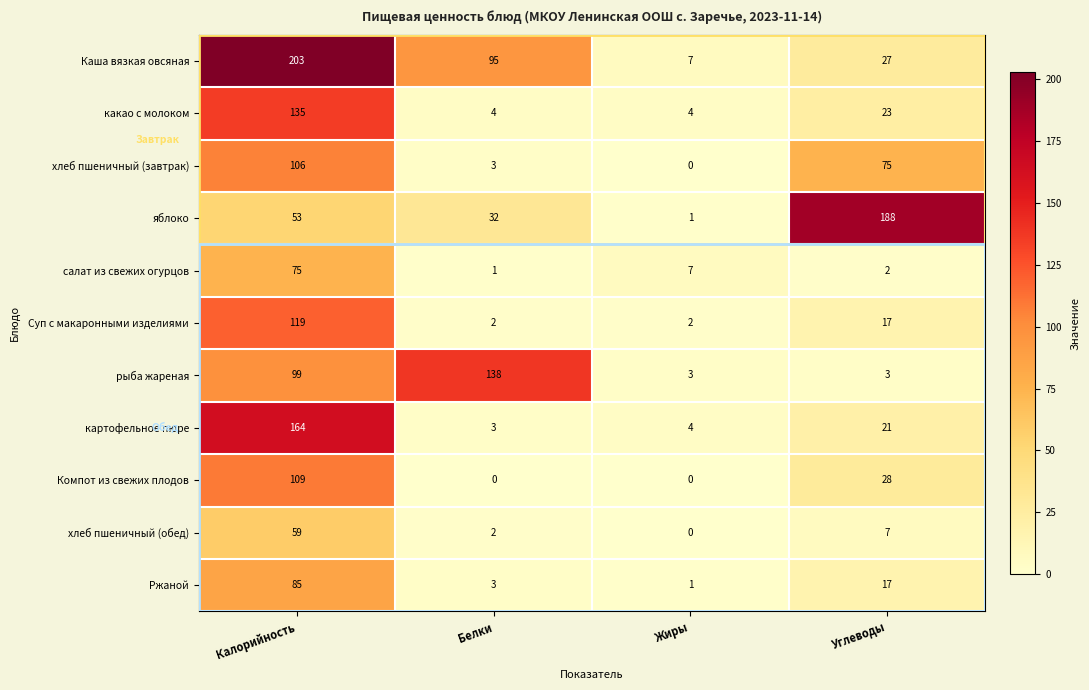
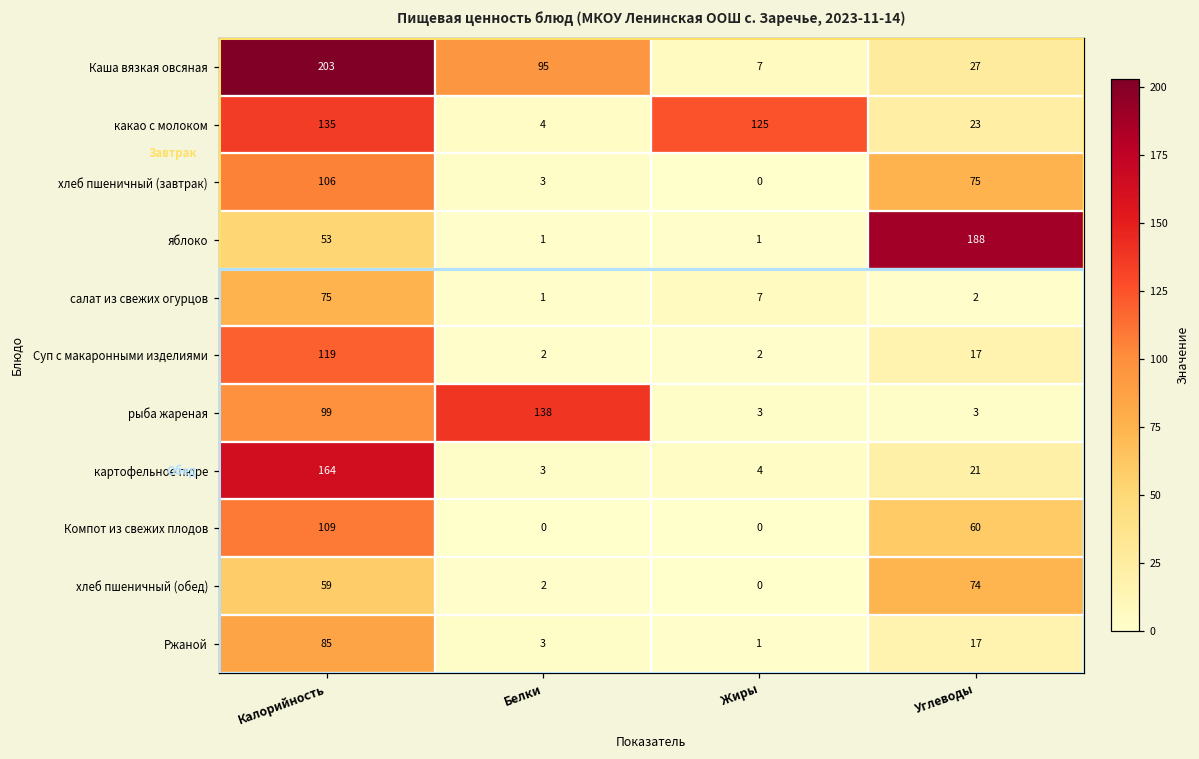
  {
    "Каша вязкая овсяная": {
      "Калорийность": 203,
      "Белки": 95,
      "Жиры": 7,
      "Углеводы": 27
    },
    "какао с молоком": {
      "Калорийность": 135,
      "Белки": 4,
-     "Жиры": 4,
+     "Жиры": 125,
      "Углеводы": 23
    },
    "хлеб пшеничный (завтрак)": {
      "Калорийность": 106,
      "Белки": 3,
      "Жиры": 0,
      "Углеводы": 75
    },
    "яблоко": {
      "Калорийность": 53,
-     "Белки": 32,
+     "Белки": 1,
      "Жиры": 1,
      "Углеводы": 188
    },
    "салат из свежих огурцов": {
      "Калорийность": 75,
      "Белки": 1,
      "Жиры": 7,
      "Углеводы": 2
    },
    "Суп с макаронными изделиями": {
      "Калорийность": 119,
      "Белки": 2,
      "Жиры": 2,
      "Углеводы": 17
    },
    "рыба жареная": {
      "Калорийность": 99,
      "Белки": 138,
      "Жиры": 3,
      "Углеводы": 3
    },
    "картофельное пюре": {
      "Калорийность": 164,
      "Белки": 3,
      "Жиры": 4,
      "Углеводы": 21
    },
    "Компот из свежих плодов": {
      "Калорийность": 109,
      "Белки": 0,
      "Жиры": 0,
-     "Углеводы": 28
+     "Углеводы": 60
    },
    "хлеб пшеничный (обед)": {
      "Калорийность": 59,
      "Белки": 2,
      "Жиры": 0,
-     "Углеводы": 7
+     "Углеводы": 74
    },
    "Ржаной": {
      "Калорийность": 85,
      "Белки": 3,
      "Жиры": 1,
      "Углеводы": 17
    }
  }
